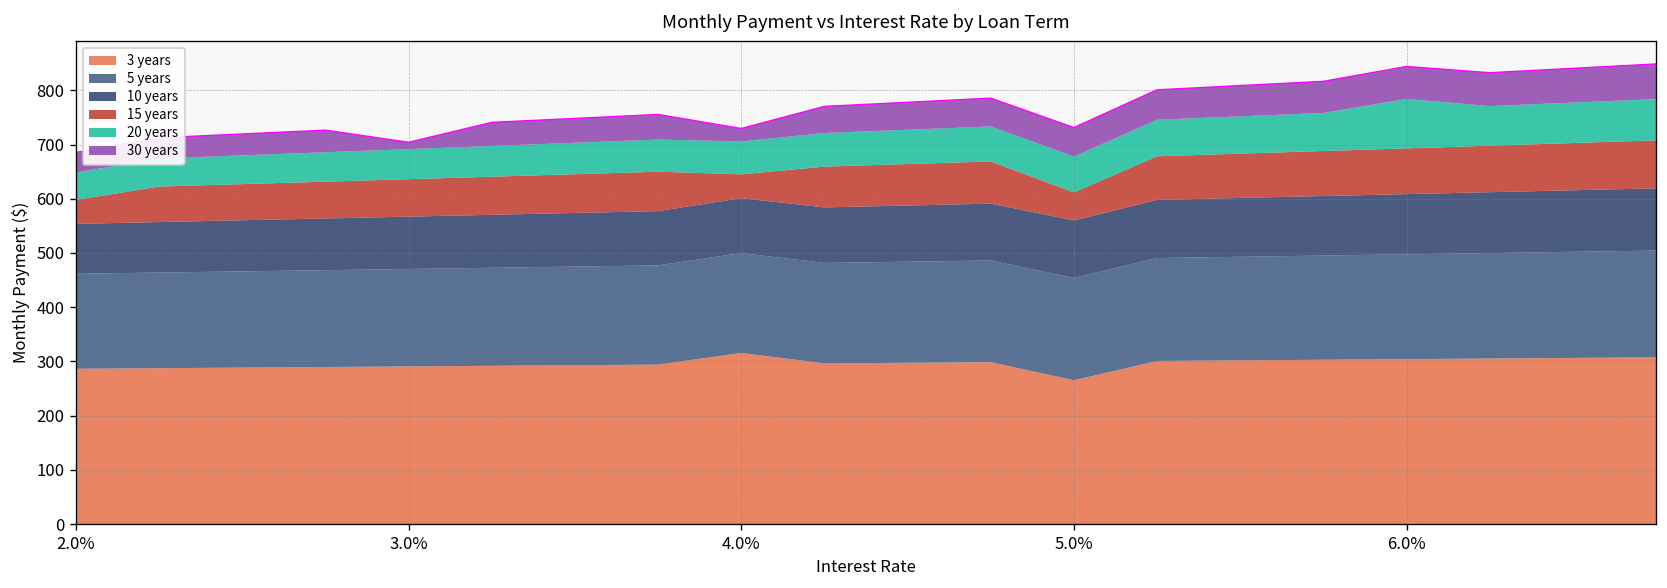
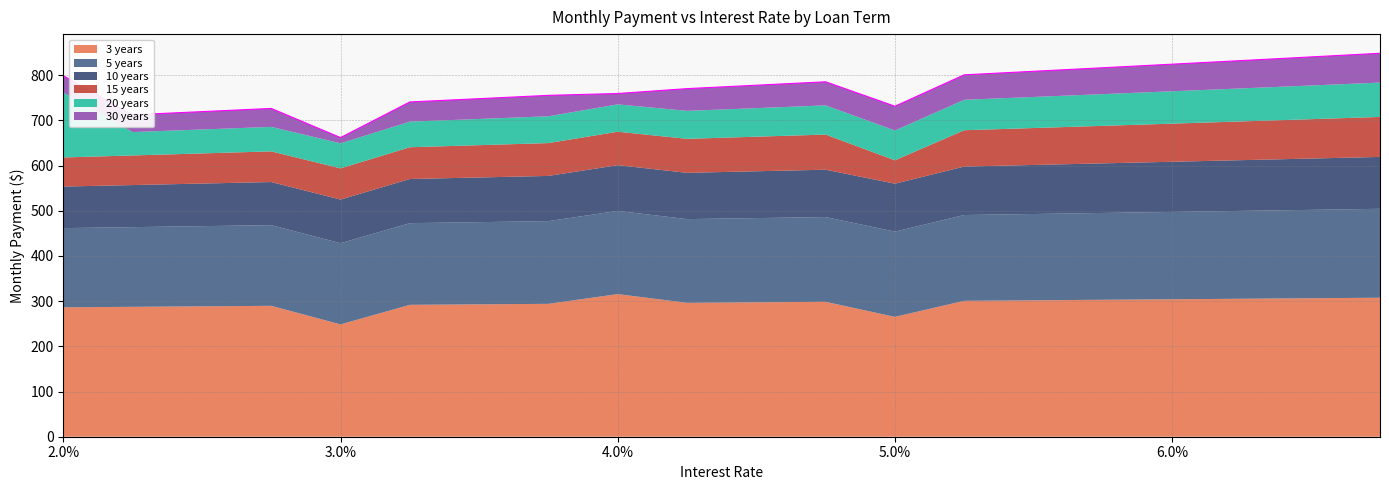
  {
    "3 years": {
      "2.0%": 290,
-     "3.0%": 290,
+     "3.0%": 250,
      "4.0%": 320,
      "5.0%": 270,
      "6.0%": 300
    },
    "15 years": {
-     "2.0%": 40,
+     "2.0%": 60,
      "3.0%": 70,
-     "4.0%": 40,
+     "4.0%": 70,
      "5.0%": 50,
      "6.0%": 80
    },
    "20 years": {
-     "2.0%": 50,
+     "2.0%": 140,
      "3.0%": 60,
      "4.0%": 60,
      "5.0%": 70,
-     "6.0%": 90
+     "6.0%": 70
    },
    "30 years": {
      "2.0%": 40,
      "3.0%": 10,
      "4.0%": 20,
      "5.0%": 50,
      "6.0%": 60
    }
  }
